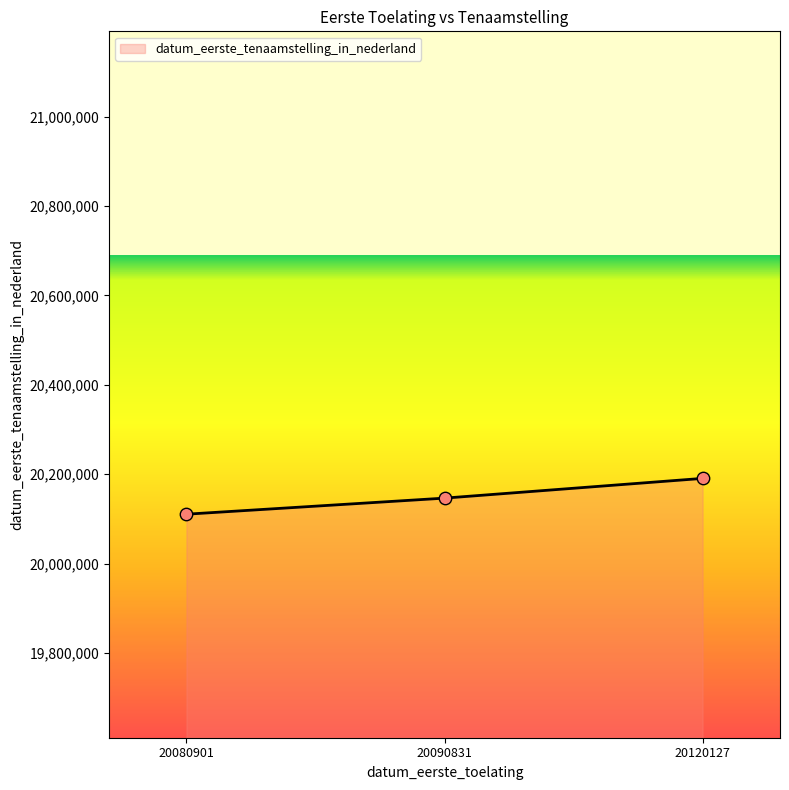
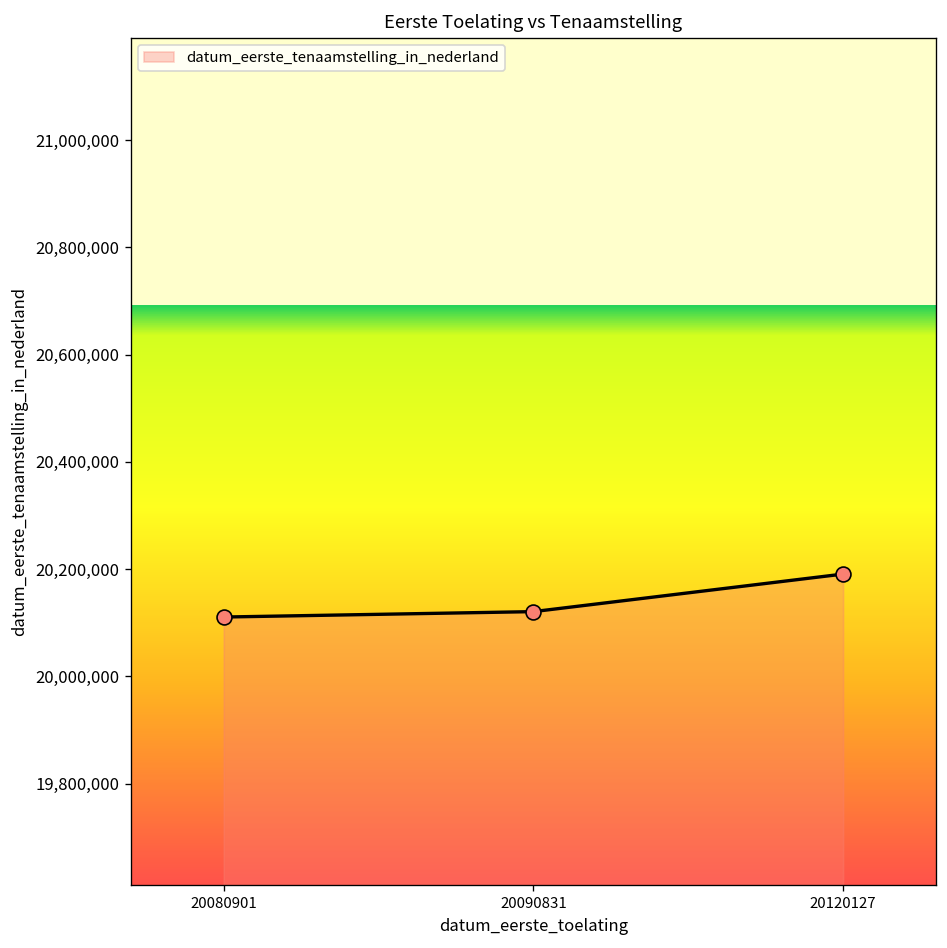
  {
    "20080901": "20,110,000",
-   "20090831": "20,150,000",
+   "20090831": "20,120,000",
    "20120127": "20,190,000"
  }
